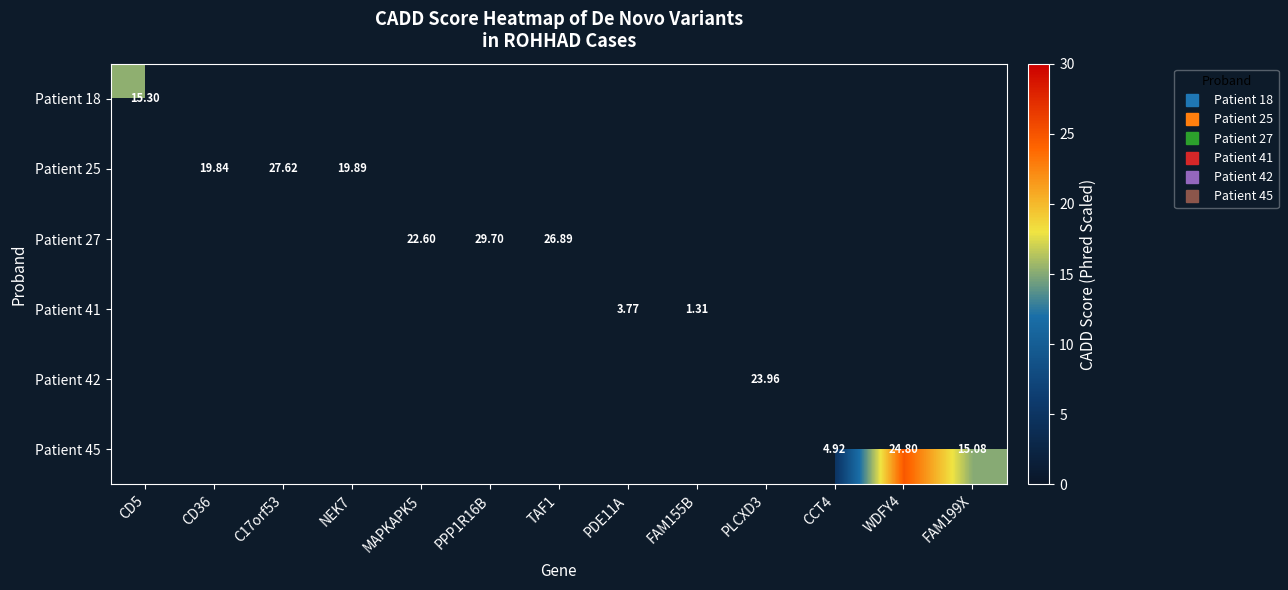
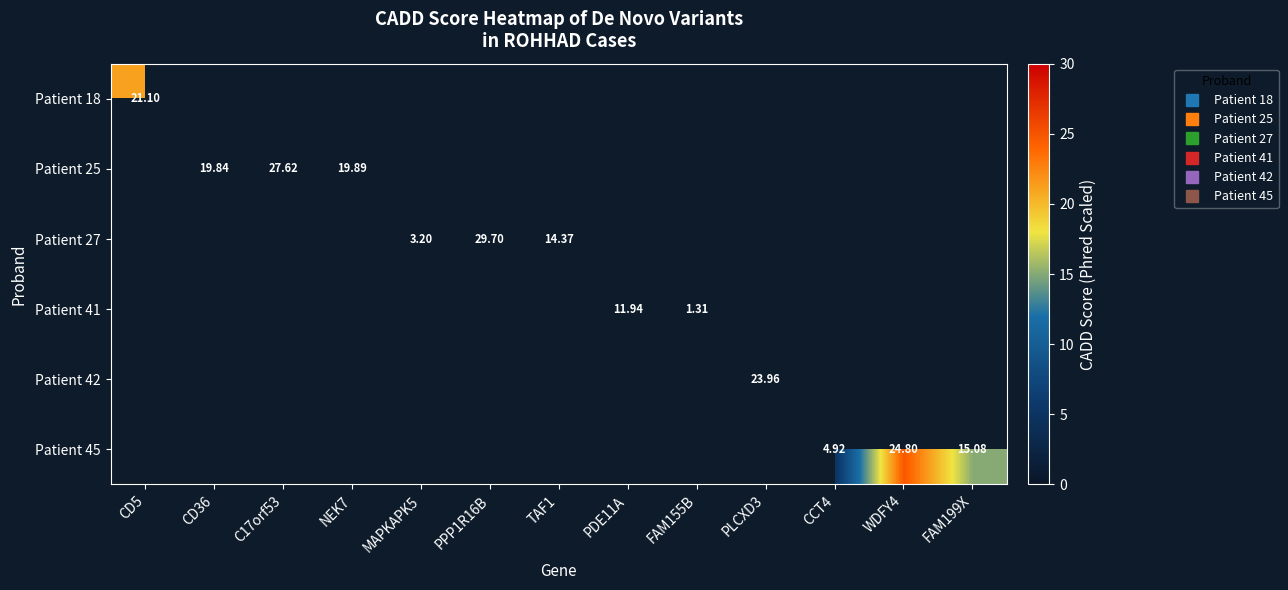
  {
    "Patient 18": {
-     "CD5": 15.30
+     "CD5": 21.10
    },
    "Patient 25": {
      "CD36": 19.84,
      "C17orf53": 27.62,
      "NEK7": 19.89
    },
    "Patient 27": {
-     "MAPKAPK5": 22.60,
+     "MAPKAPK5": 3.20,
      "PPP1R16B": 29.70,
-     "TAF1": 26.89
+     "TAF1": 14.37
    },
    "Patient 41": {
-     "PDE11A": 3.77,
+     "PDE11A": 11.94,
      "FAM155B": 1.31
    },
    "Patient 42": {
      "PLCXD3": 23.96
    },
    "Patient 45": {
      "CCT4": 4.92,
      "WDFY4": 24.80,
      "FAM199X": 15.08
    }
  }
